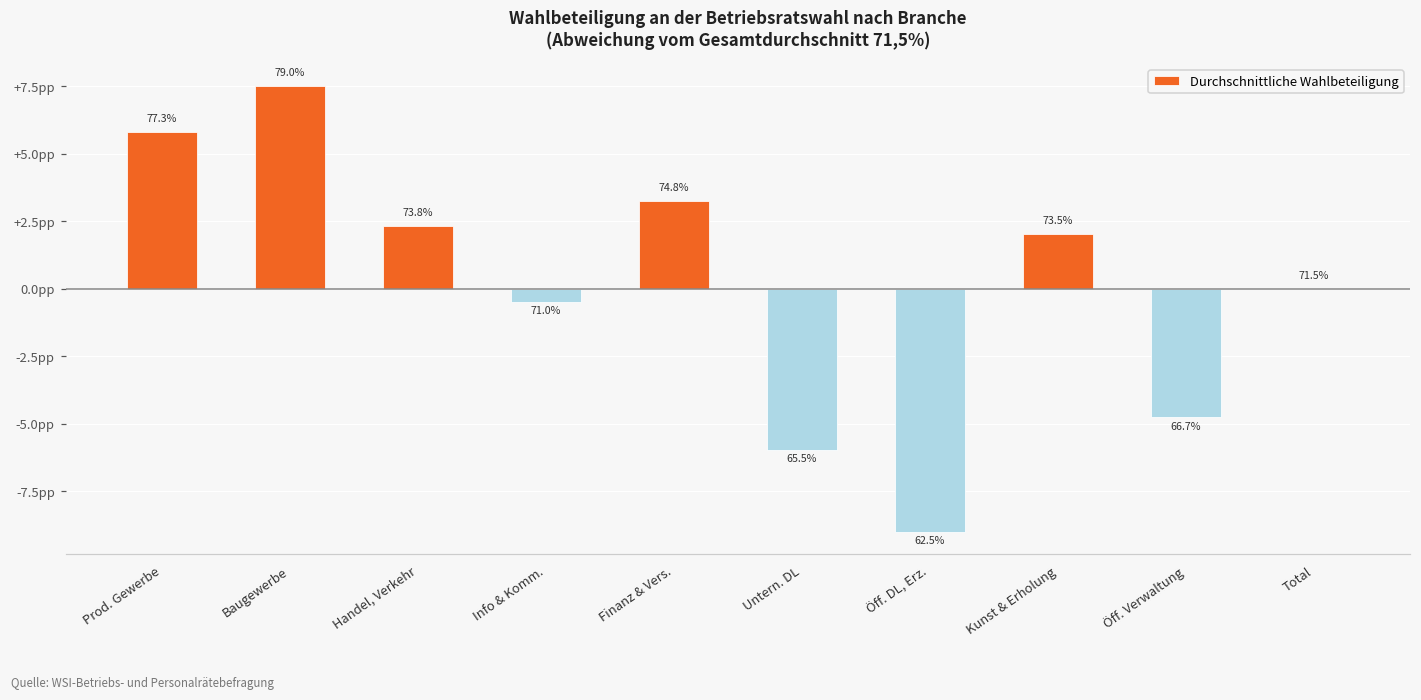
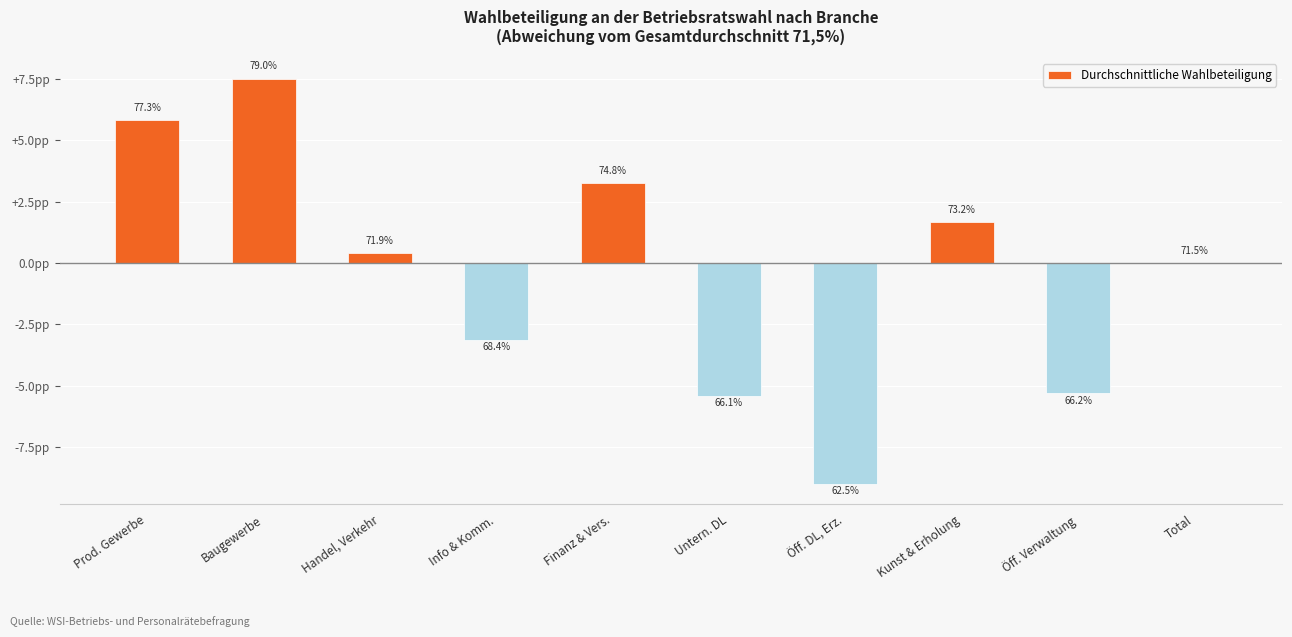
  {
-   "Handel, Verkehr": "73.8%",
-   "Info & Komm.": "71.0%",
-   "Untern. DL": "65.5%",
-   "Kunst & Erholung": "73.5%",
-   "Öff. Verwaltung": "66.7%"
+   "Handel, Verkehr": "71.9%",
+   "Info & Komm.": "68.4%",
+   "Untern. DL": "66.1%",
+   "Kunst & Erholung": "73.2%",
+   "Öff. Verwaltung": "66.2%"
  }
